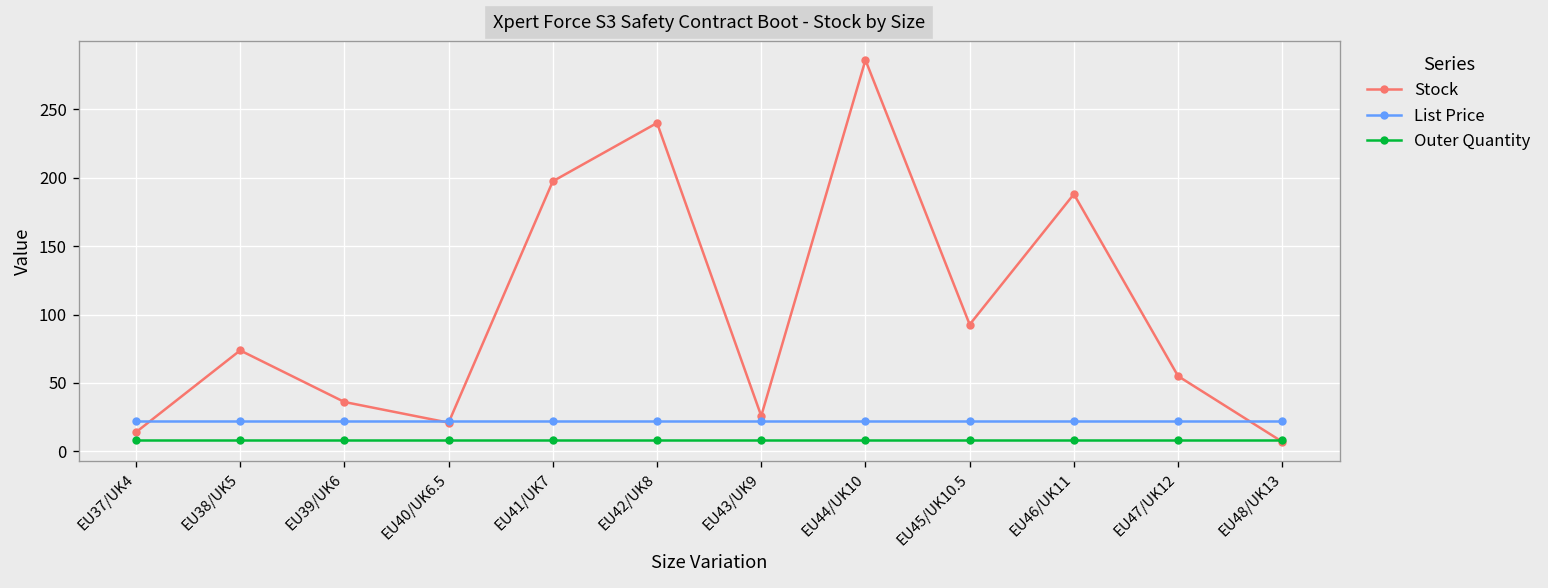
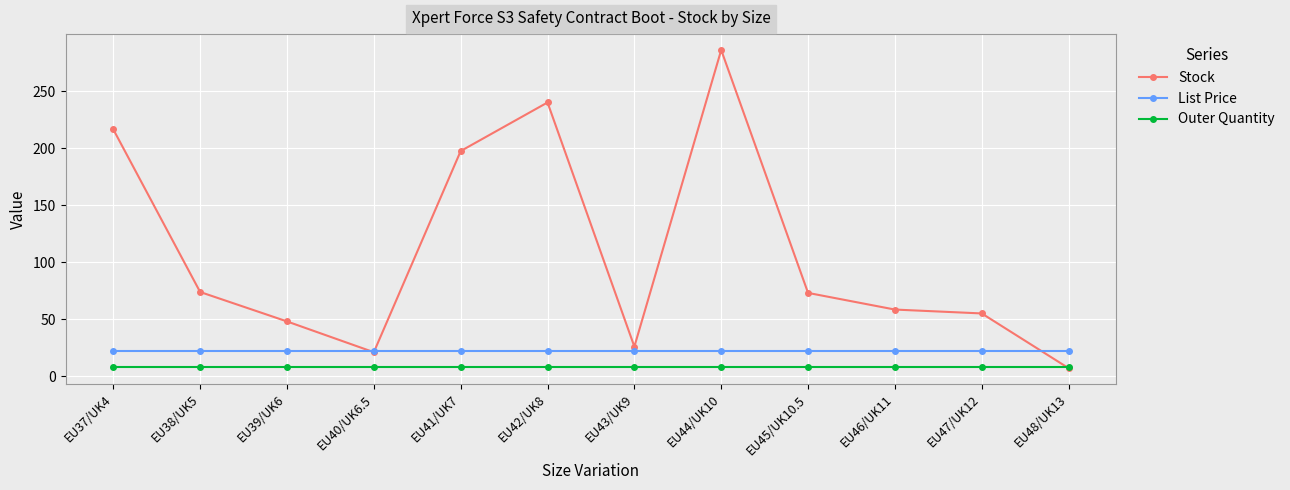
  {
    "Stock": {
-     "EU37/UK4": 14,
+     "EU37/UK4": 216,
      "EU38/UK5": 74,
-     "EU39/UK6": 36,
+     "EU39/UK6": 48,
      "EU41/UK7": 197,
      "EU42/UK8": 240,
      "EU43/UK9": 26,
      "EU44/UK10": 286,
-     "EU45/UK10.5": 93,
-     "EU46/UK11": 188,
+     "EU45/UK10.5": 73,
+     "EU46/UK11": 58,
      "EU47/UK12": 55
    },
    "List Price": {
      "EU37/UK4": 22,
      "EU38/UK5": 22,
      "EU39/UK6": 22,
      "EU41/UK7": 22,
      "EU42/UK8": 22,
      "EU43/UK9": 22,
      "EU44/UK10": 22,
      "EU45/UK10.5": 22,
      "EU46/UK11": 22,
      "EU47/UK12": 22,
      "EU48/UK13": 22
    },
    "Outer Quantity": {
      "EU37/UK4": 8,
      "EU38/UK5": 8,
      "EU39/UK6": 8,
      "EU40/UK6.5": 8,
      "EU41/UK7": 8,
      "EU42/UK8": 8,
      "EU43/UK9": 8,
      "EU44/UK10": 8,
      "EU45/UK10.5": 8,
      "EU46/UK11": 8,
      "EU47/UK12": 8
    }
  }
